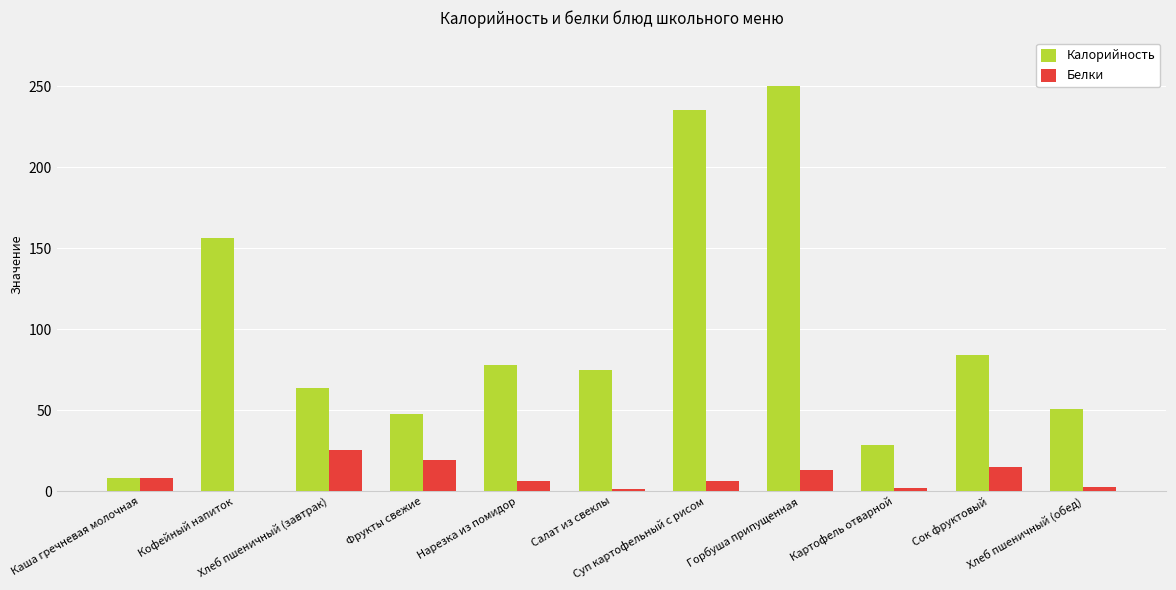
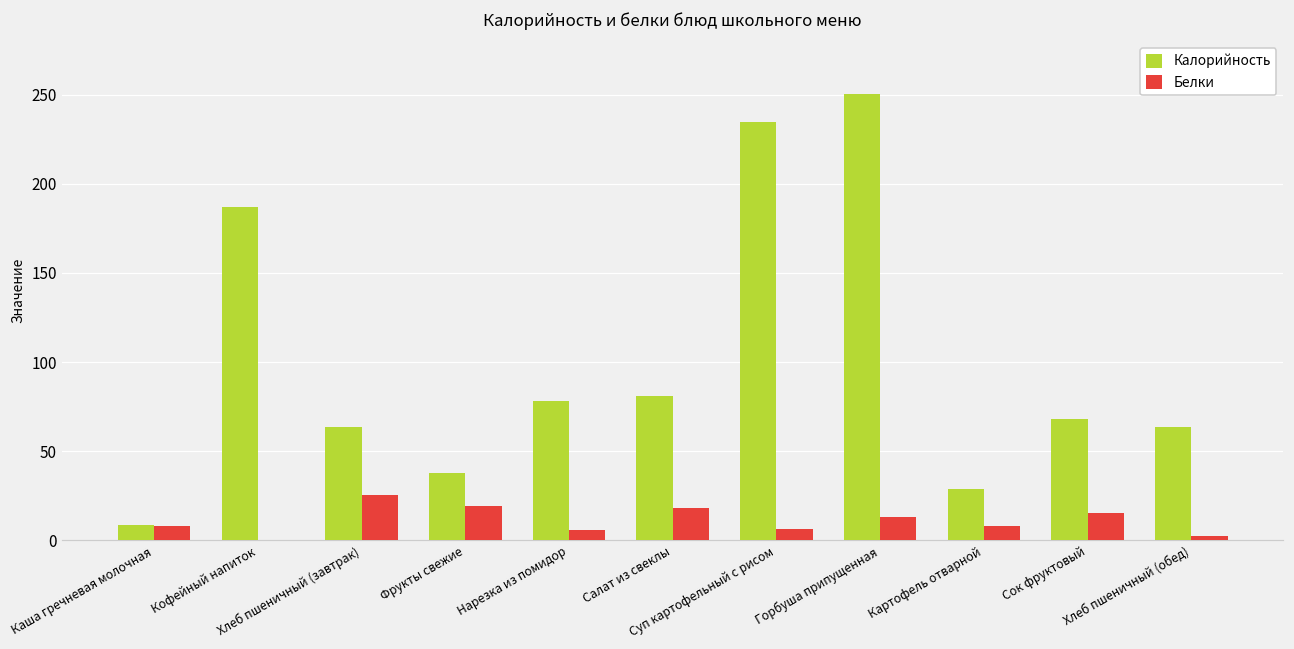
  {
    "Калорийность": {
      "Каша гречневая молочная": 8,
-     "Кофейный напиток": 156,
+     "Кофейный напиток": 187,
      "Хлеб пшеничный (завтрак)": 64,
-     "Фрукты свежие": 48,
+     "Фрукты свежие": 38,
      "Нарезка из помидор": 78,
-     "Салат из свеклы": 75,
+     "Салат из свеклы": 81,
      "Суп картофельный с рисом": 235,
      "Горбуша припущенная": 250,
      "Картофель отварной": 29,
-     "Сок фруктовый": 84,
-     "Хлеб пшеничный (обед)": 51
+     "Сок фруктовый": 68,
+     "Хлеб пшеничный (обед)": 64
    },
    "Белки": {
      "Каша гречневая молочная": 8,
      "Хлеб пшеничный (завтрак)": 25,
      "Фрукты свежие": 19,
      "Нарезка из помидор": 6,
-     "Салат из свеклы": 1,
+     "Салат из свеклы": 18,
      "Суп картофельный с рисом": 7,
      "Горбуша припущенная": 13,
-     "Картофель отварной": 2,
+     "Картофель отварной": 8,
      "Сок фруктовый": 15,
      "Хлеб пшеничный (обед)": 2
    }
  }
